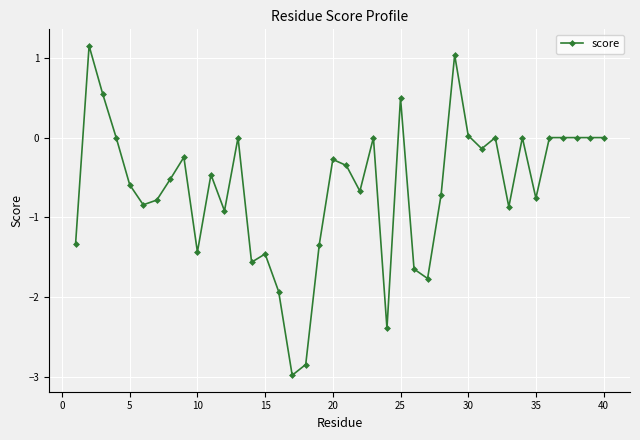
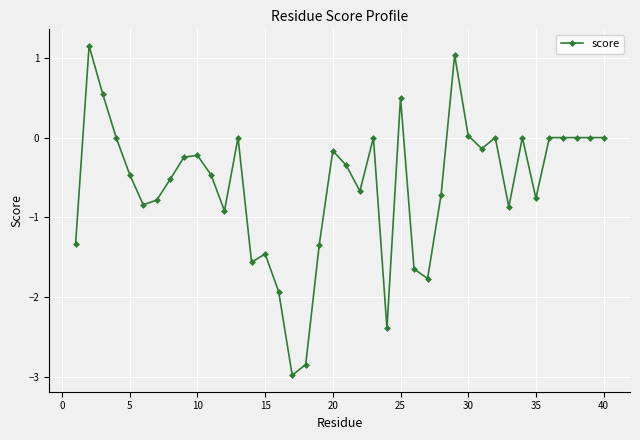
  {
-   "5": -0.6,
-   "10": -1.4,
+   "5": -0.5,
+   "10": -0.2,
    "15": -1.5,
-   "20": -0.3,
+   "20": -0.2,
    "25": 0.5,
    "30": 0.0,
    "35": -0.8,
    "40": 0.0
  }
